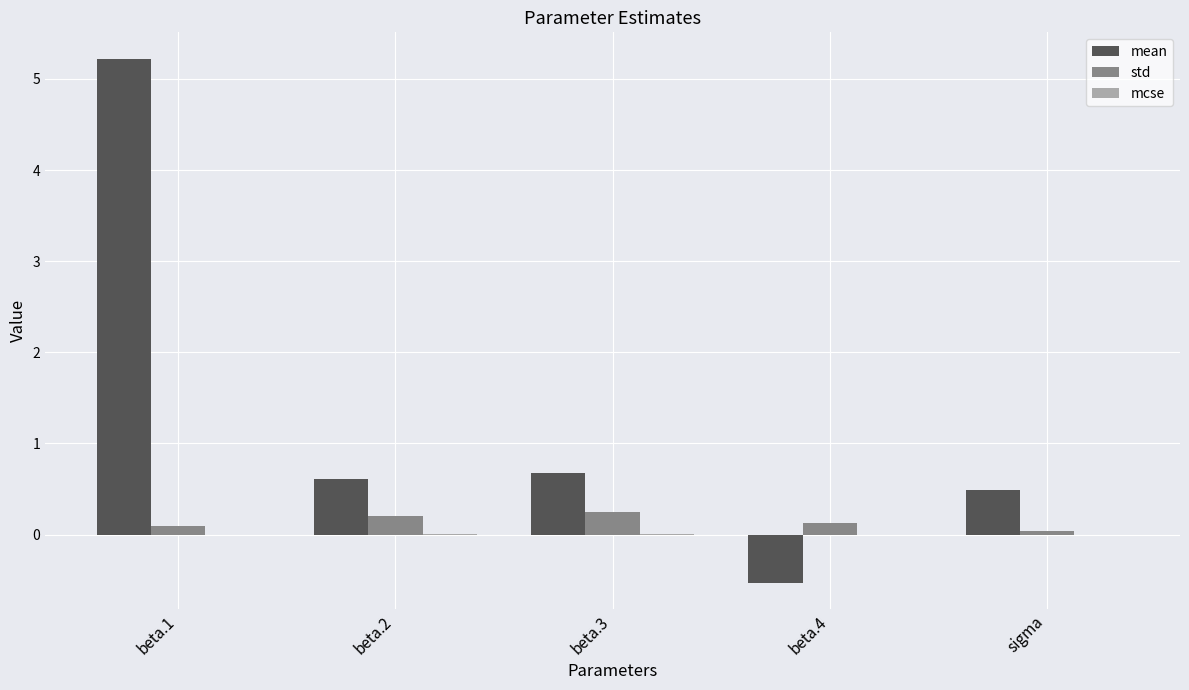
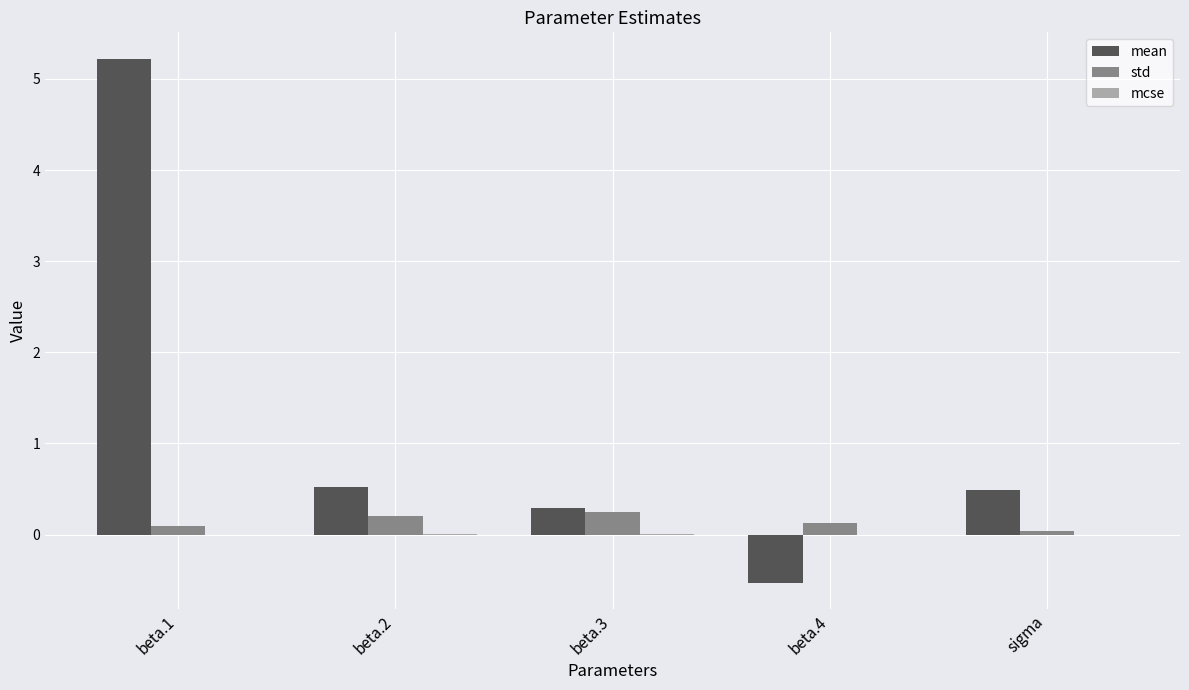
  {
    "mean": {
      "beta.1": 5.2,
-     "beta.2": 0.6,
-     "beta.3": 0.7,
+     "beta.2": 0.5,
+     "beta.3": 0.3,
      "beta.4": -0.5,
      "sigma": 0.5
    }
  }
